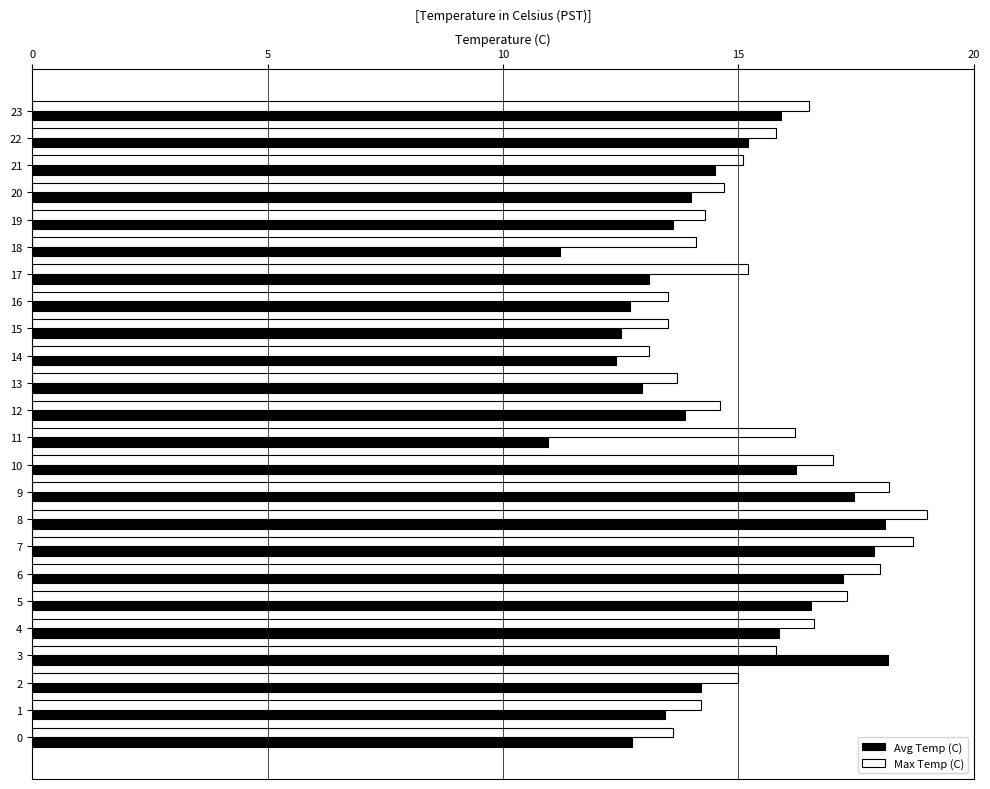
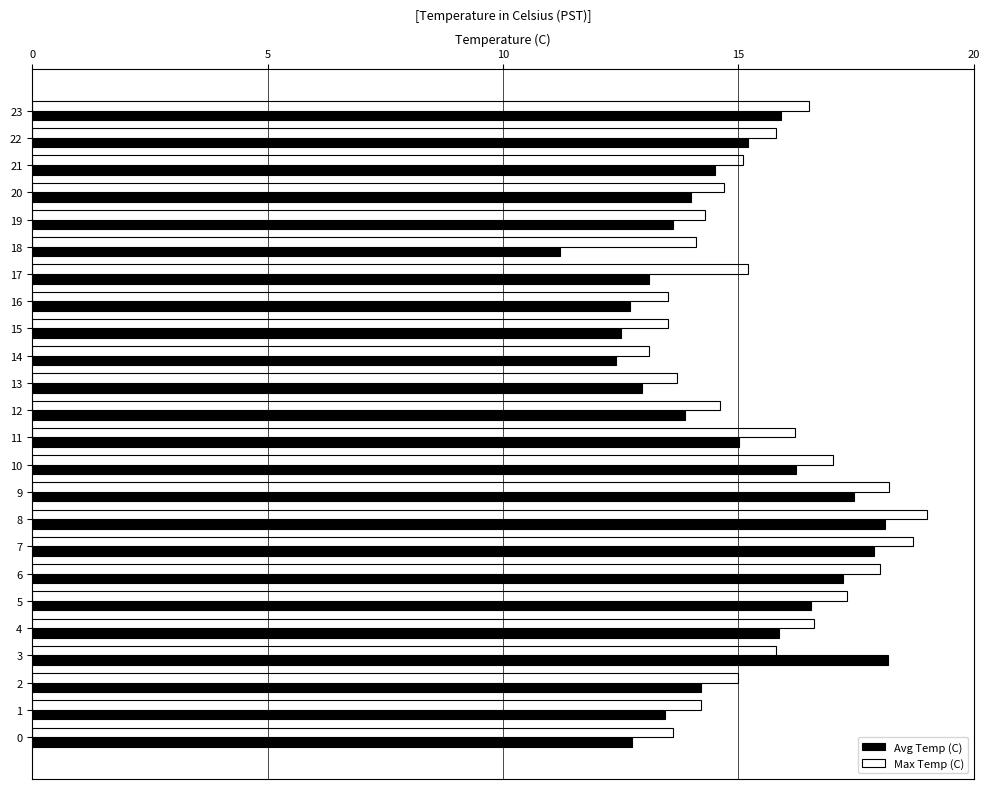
  {
    "Avg Temp (C)": {
      "23": 15.9,
      "22": 15.2,
      "21": 14.5,
      "20": 14.0,
      "19": 13.6,
      "18": 11.2,
      "17": 13.1,
      "16": 12.7,
      "15": 12.5,
      "14": 12.4,
      "13": 13.0,
      "12": 13.9,
-     "11": 11.0,
+     "11": 15.0,
      "10": 16.2,
      "9": 17.5,
      "8": 18.1,
      "7": 17.9,
      "6": 17.2,
      "5": 16.5,
      "4": 15.9,
      "3": 18.2,
      "2": 14.2,
      "1": 13.5,
      "0": 12.7
    },
    "Max Temp (C)": {
      "23": 16.5,
      "22": 15.8,
      "21": 15.1,
      "20": 14.7,
      "19": 14.3,
      "18": 14.1,
      "17": 15.2,
      "16": 13.5,
      "15": 13.5,
      "14": 13.1,
      "13": 13.7,
      "12": 14.6,
      "11": 16.2,
      "10": 17.0,
      "9": 18.2,
      "8": 19.0,
      "7": 18.7,
      "6": 18.0,
      "5": 17.3,
      "4": 16.6,
      "3": 15.8,
      "2": 15.0,
      "1": 14.2,
      "0": 13.6
    }
  }
